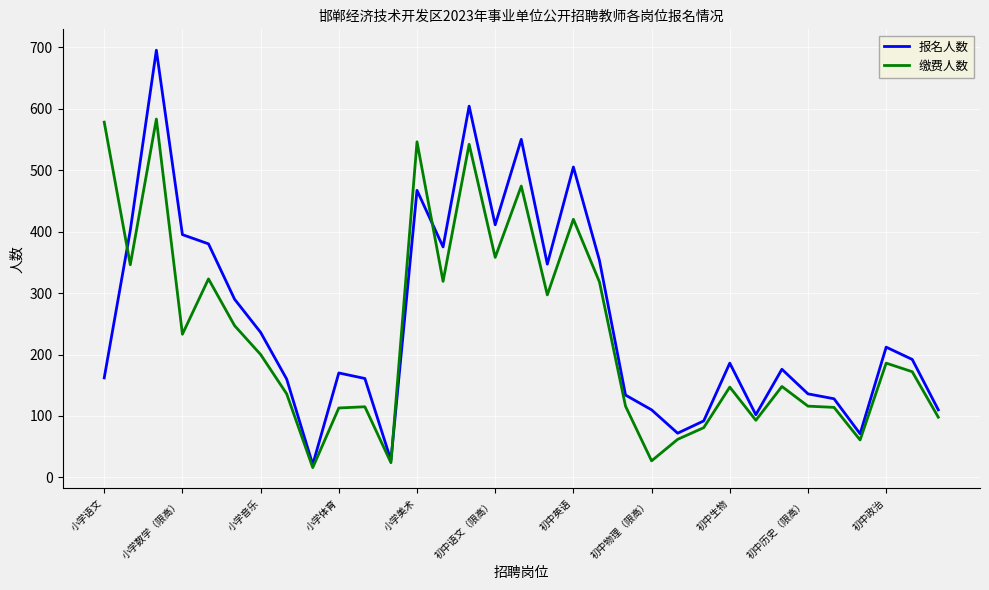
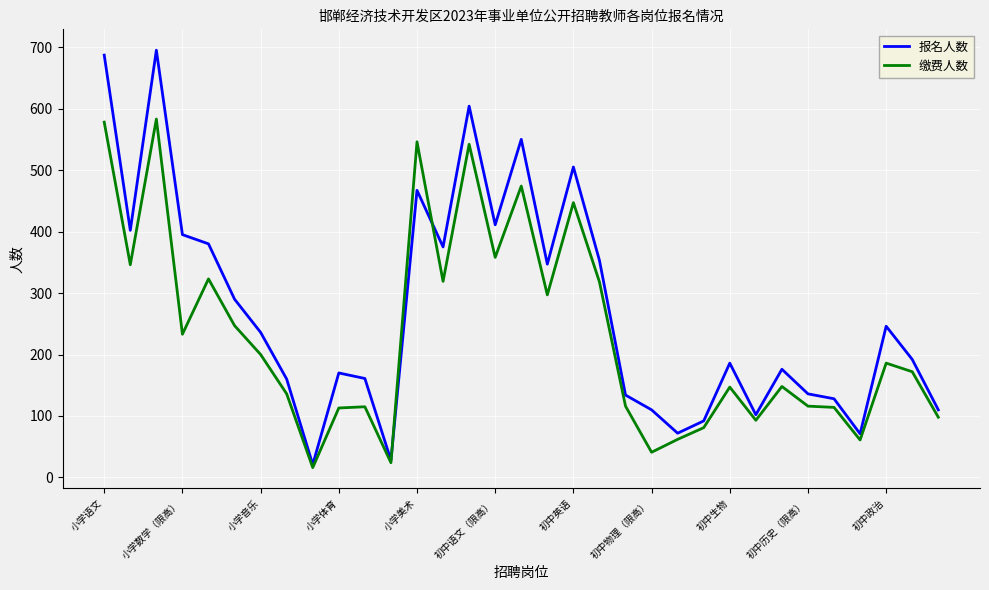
  {
    "报名人数": {
-     "小学语文": 160,
+     "小学语文": 690,
      "小学数学（限高）": 400,
      "小学音乐": 240,
      "小学体育": 170,
      "小学美术": 470,
      "初中语文（限高）": 410,
      "初中英语": 510,
      "初中物理（限高）": 110,
      "初中生物": 190,
      "初中历史（限高）": 140,
-     "初中政治": 210
+     "初中政治": 250
    },
    "缴费人数": {
      "小学语文": 580,
      "小学数学（限高）": 230,
      "小学音乐": 200,
      "小学体育": 110,
      "小学美术": 550,
      "初中语文（限高）": 360,
-     "初中英语": 420,
-     "初中物理（限高）": 30,
+     "初中英语": 450,
+     "初中物理（限高）": 40,
      "初中生物": 150,
      "初中历史（限高）": 120,
      "初中政治": 190
    }
  }
